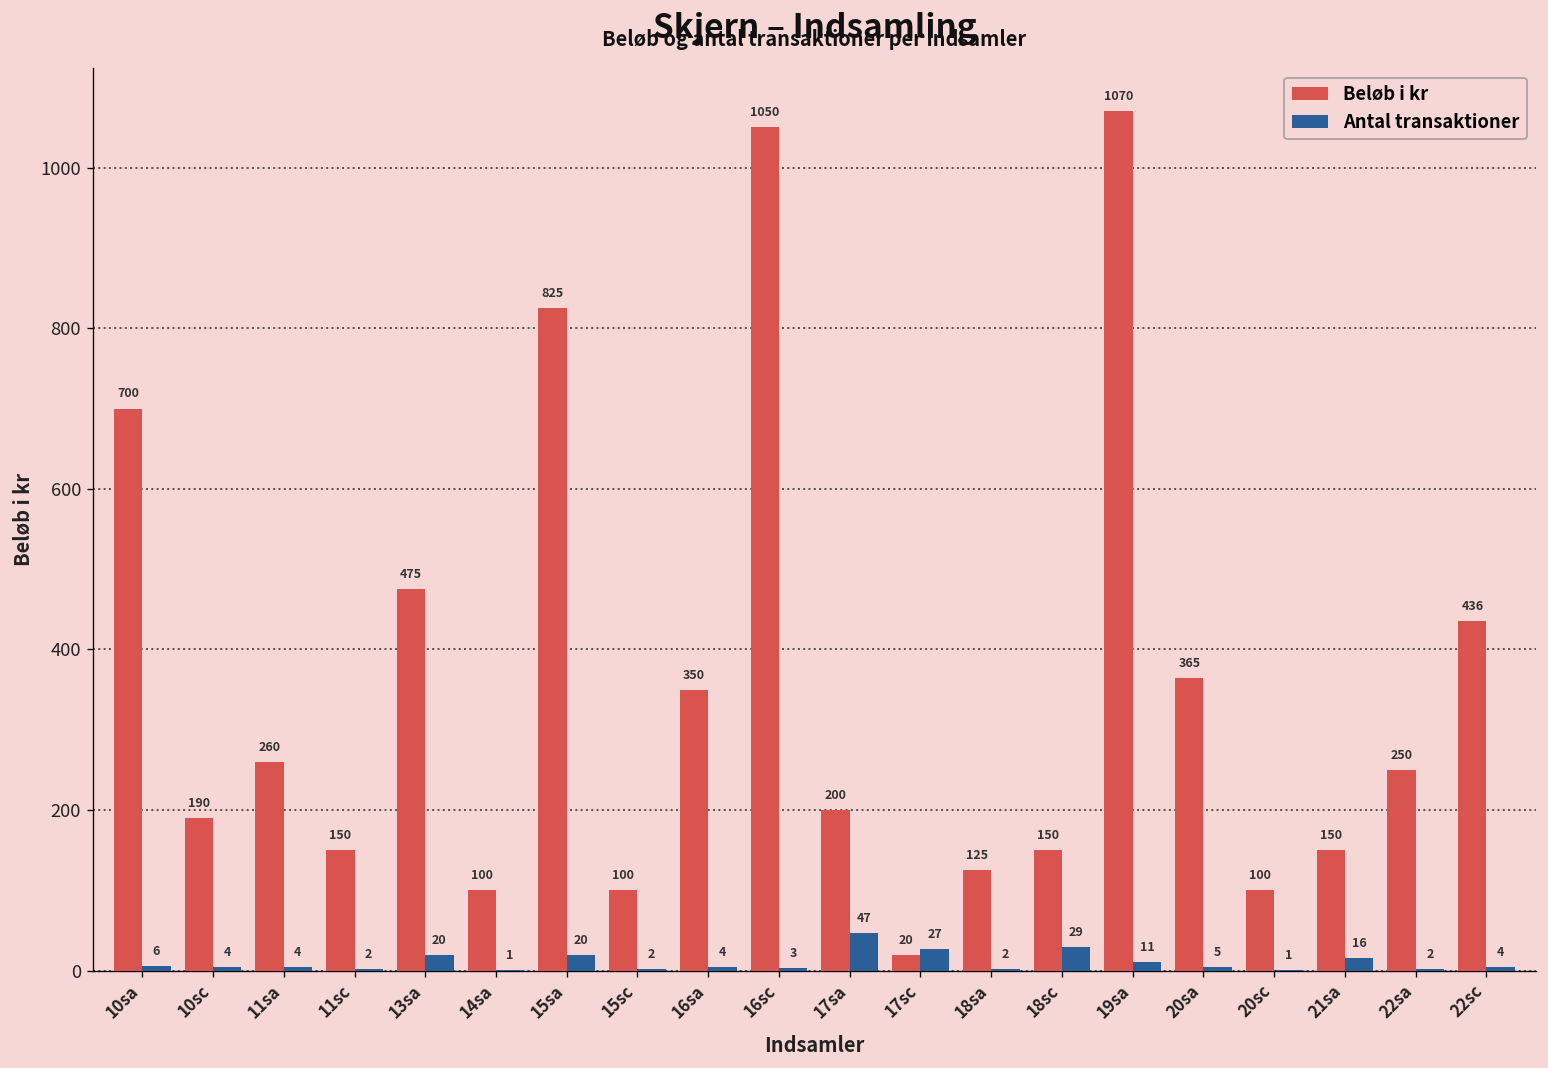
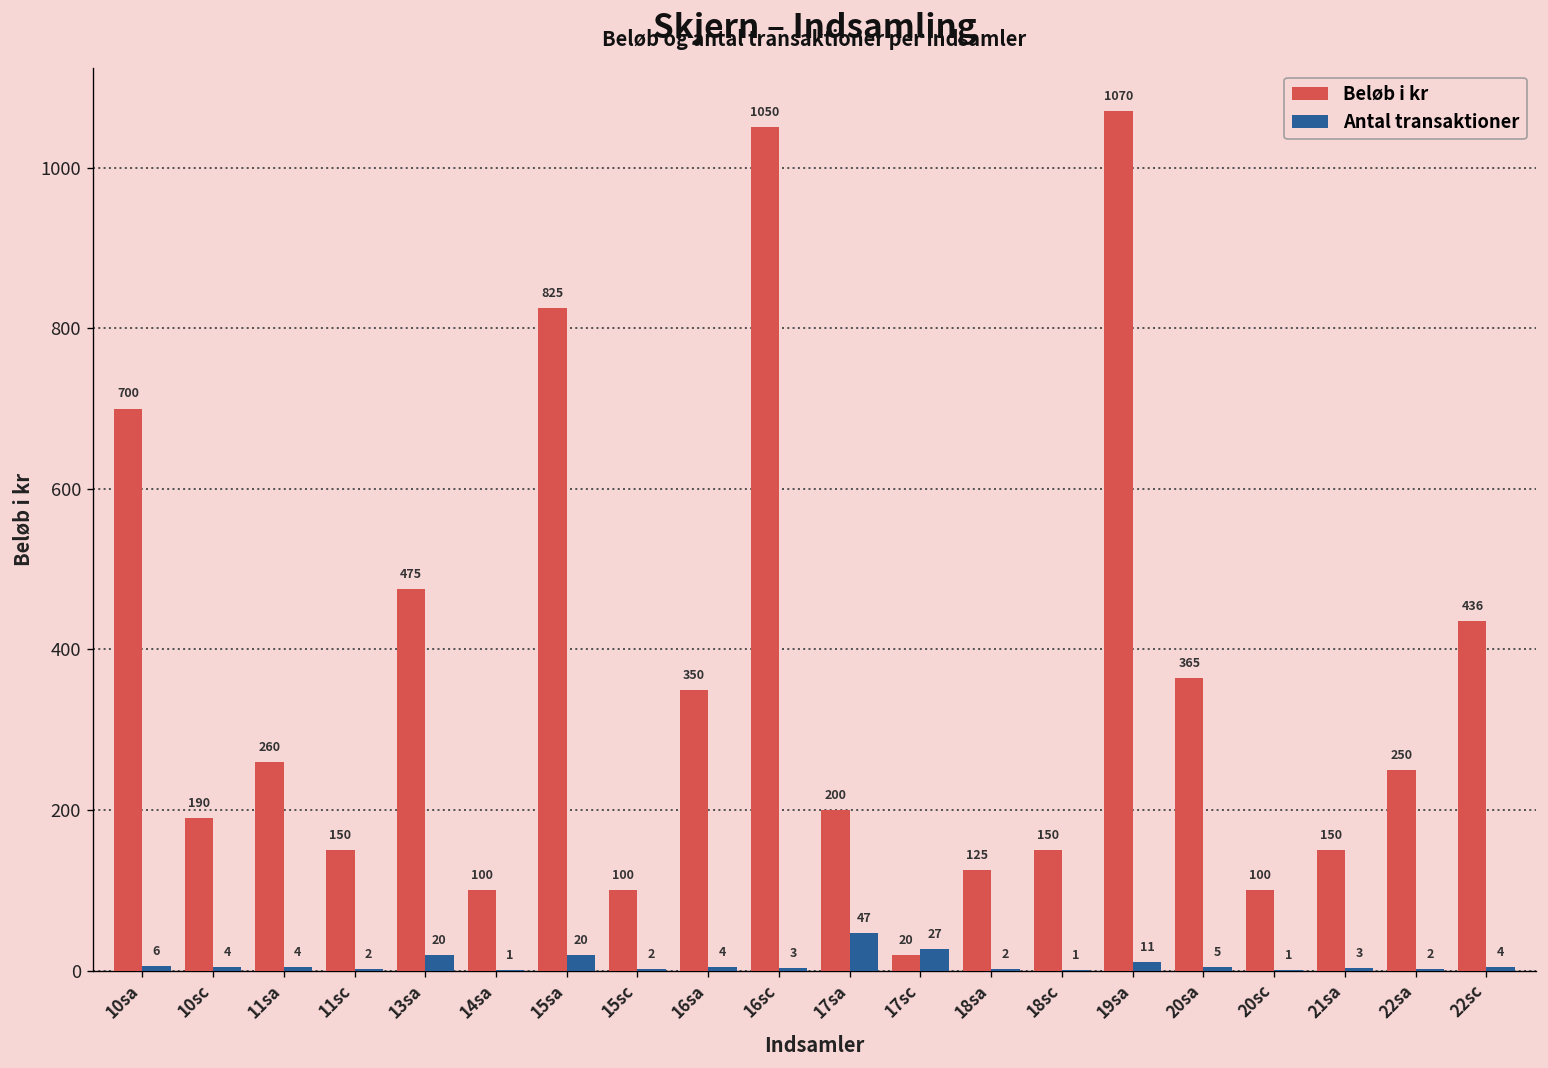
  {
    "Beløb i kr": {
      "10sa": 700,
      "10sc": 190,
      "11sa": 260,
      "11sc": 150,
      "13sa": 475,
      "14sa": 100,
      "15sa": 825,
      "15sc": 100,
      "16sa": 350,
      "16sc": 1050,
      "17sa": 200,
      "17sc": 20,
      "18sa": 125,
      "18sc": 150,
      "19sa": 1070,
      "20sa": 365,
      "20sc": 100,
      "21sa": 150,
      "22sa": 250,
      "22sc": 436
    },
    "Antal transaktioner": {
      "10sa": 6,
      "10sc": 4,
      "11sa": 4,
      "11sc": 2,
      "13sa": 20,
      "14sa": 1,
      "15sa": 20,
      "15sc": 2,
      "16sa": 4,
      "16sc": 3,
      "17sa": 47,
      "17sc": 27,
      "18sa": 2,
-     "18sc": 29,
+     "18sc": 1,
      "19sa": 11,
      "20sa": 5,
      "20sc": 1,
-     "21sa": 16,
+     "21sa": 3,
      "22sa": 2,
      "22sc": 4
    }
  }
